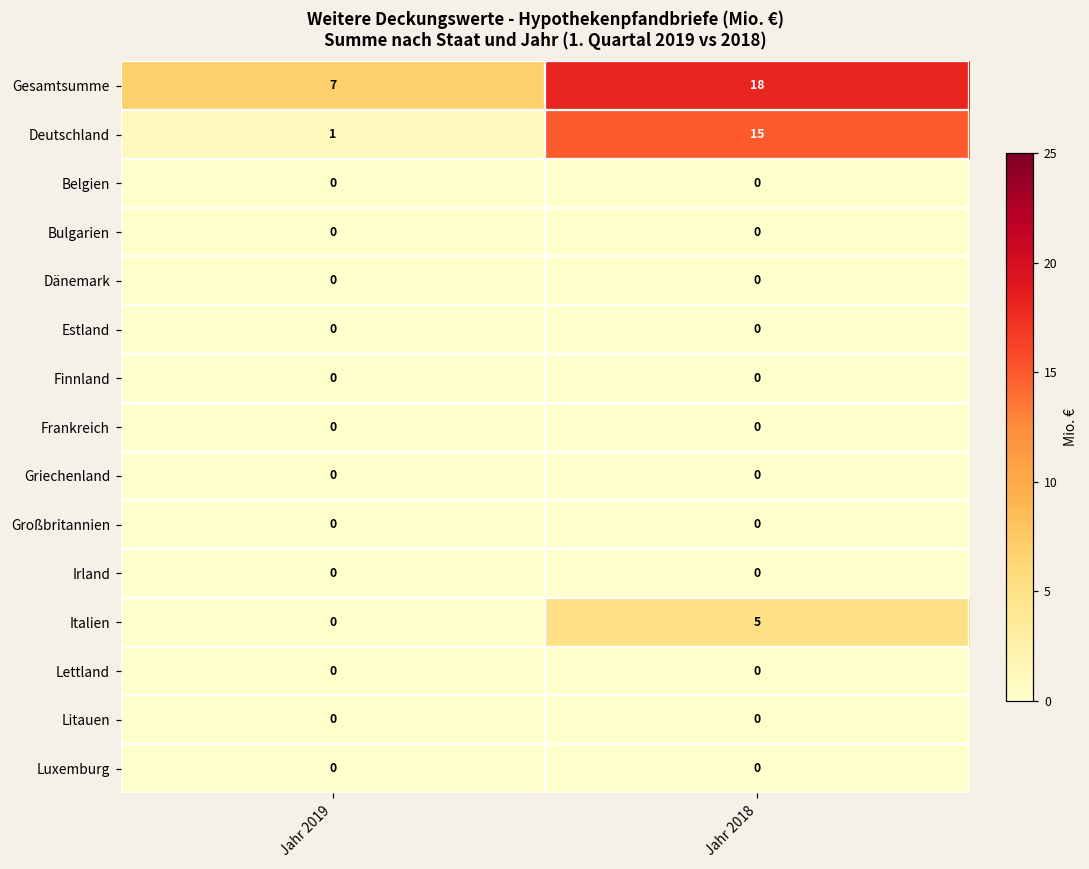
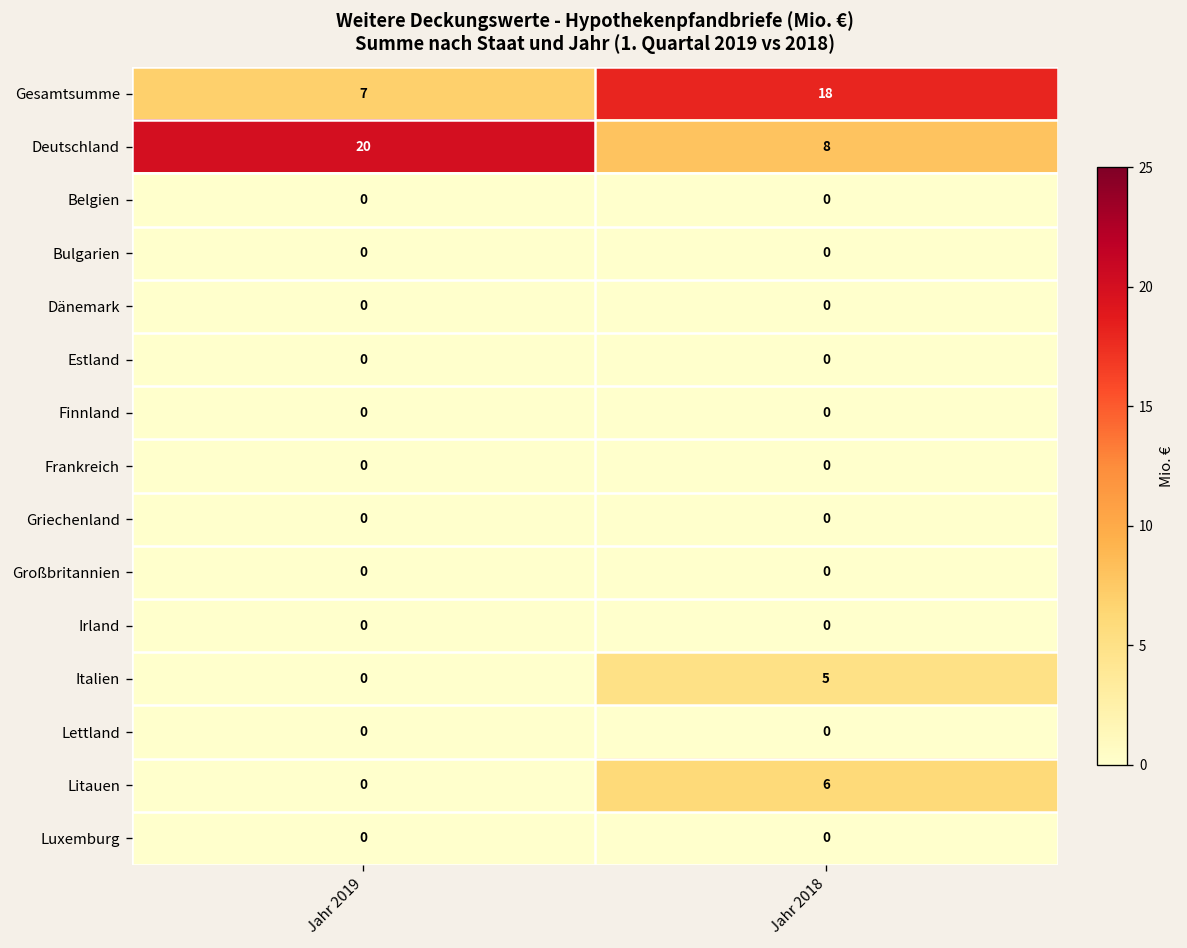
  {
    "Gesamtsumme": {
      "Jahr 2019": 7,
      "Jahr 2018": 18
    },
    "Deutschland": {
-     "Jahr 2019": 1,
-     "Jahr 2018": 15
+     "Jahr 2019": 20,
+     "Jahr 2018": 8
    },
    "Belgien": {
      "Jahr 2019": 0,
      "Jahr 2018": 0
    },
    "Bulgarien": {
      "Jahr 2019": 0,
      "Jahr 2018": 0
    },
    "Dänemark": {
      "Jahr 2019": 0,
      "Jahr 2018": 0
    },
    "Estland": {
      "Jahr 2019": 0,
      "Jahr 2018": 0
    },
    "Finnland": {
      "Jahr 2019": 0,
      "Jahr 2018": 0
    },
    "Frankreich": {
      "Jahr 2019": 0,
      "Jahr 2018": 0
    },
    "Griechenland": {
      "Jahr 2019": 0,
      "Jahr 2018": 0
    },
    "Großbritannien": {
      "Jahr 2019": 0,
      "Jahr 2018": 0
    },
    "Irland": {
      "Jahr 2019": 0,
      "Jahr 2018": 0
    },
    "Italien": {
      "Jahr 2019": 0,
      "Jahr 2018": 5
    },
    "Lettland": {
      "Jahr 2019": 0,
      "Jahr 2018": 0
    },
    "Litauen": {
      "Jahr 2019": 0,
-     "Jahr 2018": 0
+     "Jahr 2018": 6
    },
    "Luxemburg": {
      "Jahr 2019": 0,
      "Jahr 2018": 0
    }
  }
